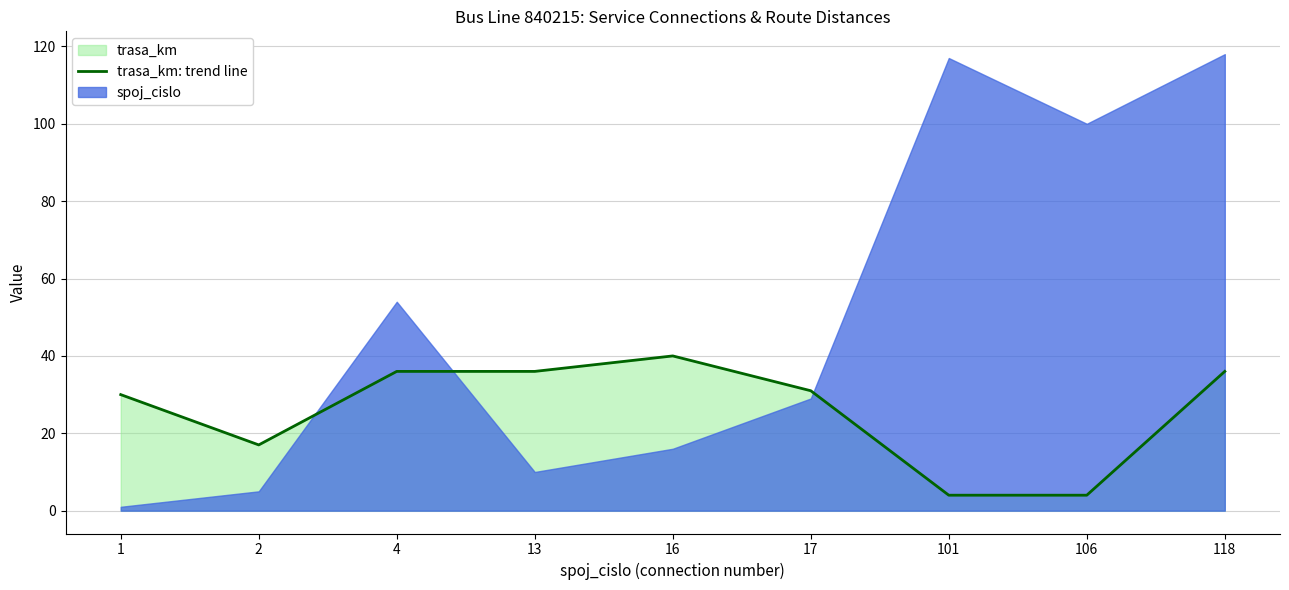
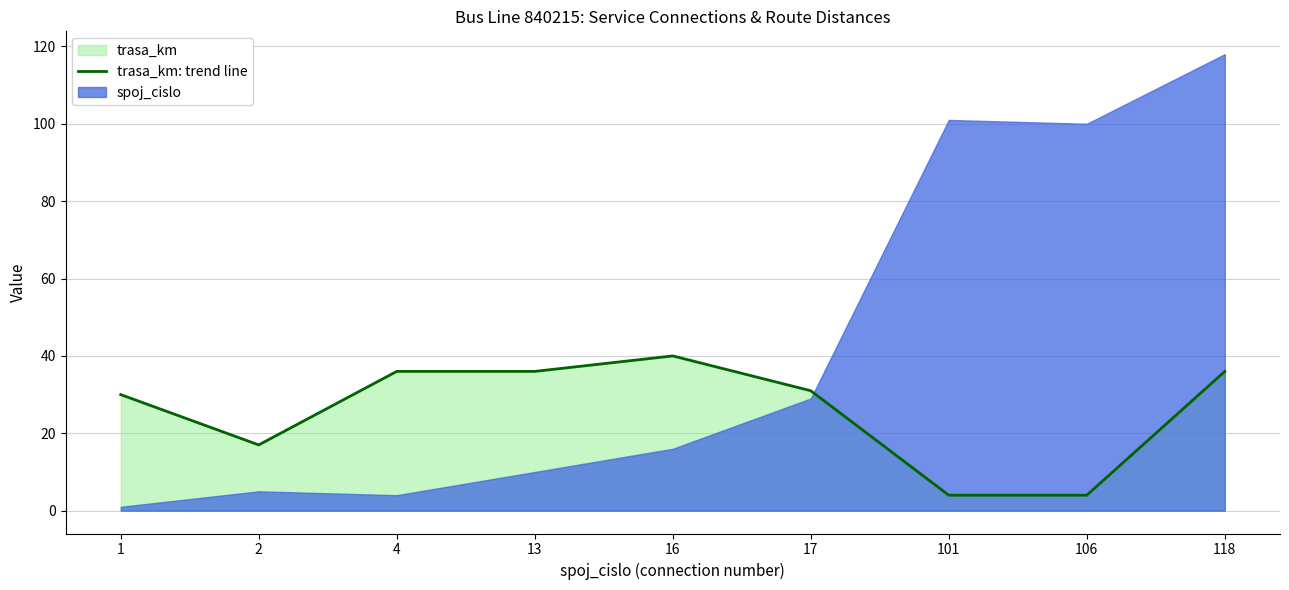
  {
    "trasa_km": {
      "1": 30,
      "2": 17,
      "4": 36,
      "13": 36,
      "16": 40,
      "17": 31,
      "101": 4,
      "106": 4,
      "118": 36
    },
    "spoj_cislo": {
      "1": 1,
      "2": 5,
-     "4": 54,
+     "4": 4,
      "13": 10,
      "16": 16,
      "17": 29,
-     "101": 117,
+     "101": 101,
      "106": 100,
      "118": 118
    }
  }
